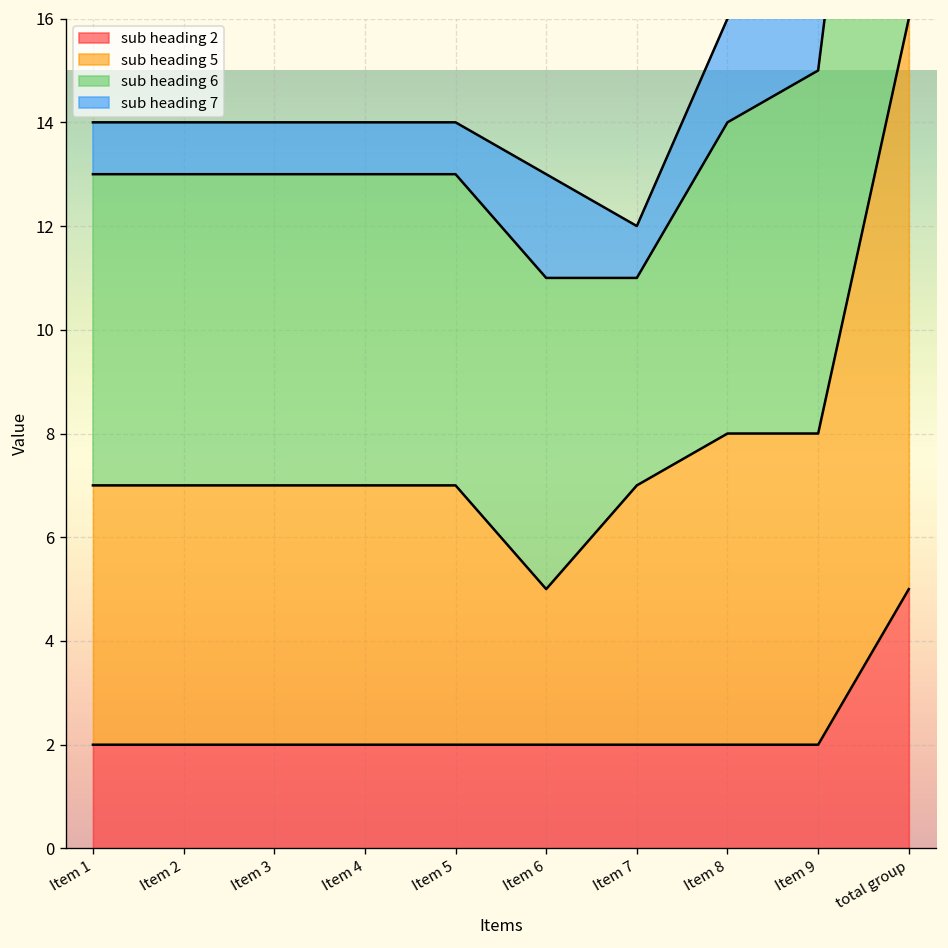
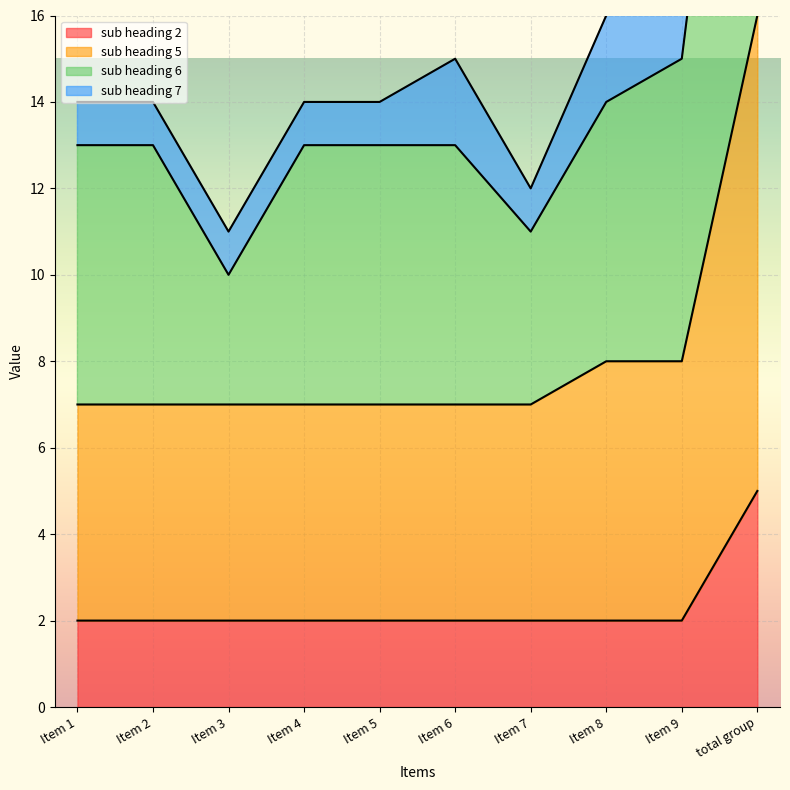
  {
    "sub heading 2": {
      "Item 1": 2,
      "Item 2": 2,
      "Item 3": 2,
      "Item 4": 2,
      "Item 5": 2,
      "Item 6": 2,
      "Item 7": 2,
      "Item 8": 2,
      "Item 9": 2,
      "total group": 5
    },
    "sub heading 5": {
      "Item 1": 5,
      "Item 2": 5,
      "Item 3": 5,
      "Item 4": 5,
      "Item 5": 5,
-     "Item 6": 3,
+     "Item 6": 5,
      "Item 7": 5,
      "Item 8": 6,
      "Item 9": 6,
      "total group": 11
    },
    "sub heading 6": {
      "Item 1": 6,
      "Item 2": 6,
-     "Item 3": 6,
+     "Item 3": 3,
      "Item 4": 6,
      "Item 5": 6,
      "Item 6": 6,
      "Item 7": 4,
      "Item 8": 6,
      "Item 9": 7
    },
    "sub heading 7": {
      "Item 3": 1,
      "Item 4": 1,
      "Item 5": 1,
      "Item 6": 2,
      "Item 7": 1,
      "Item 8": 2
    }
  }
